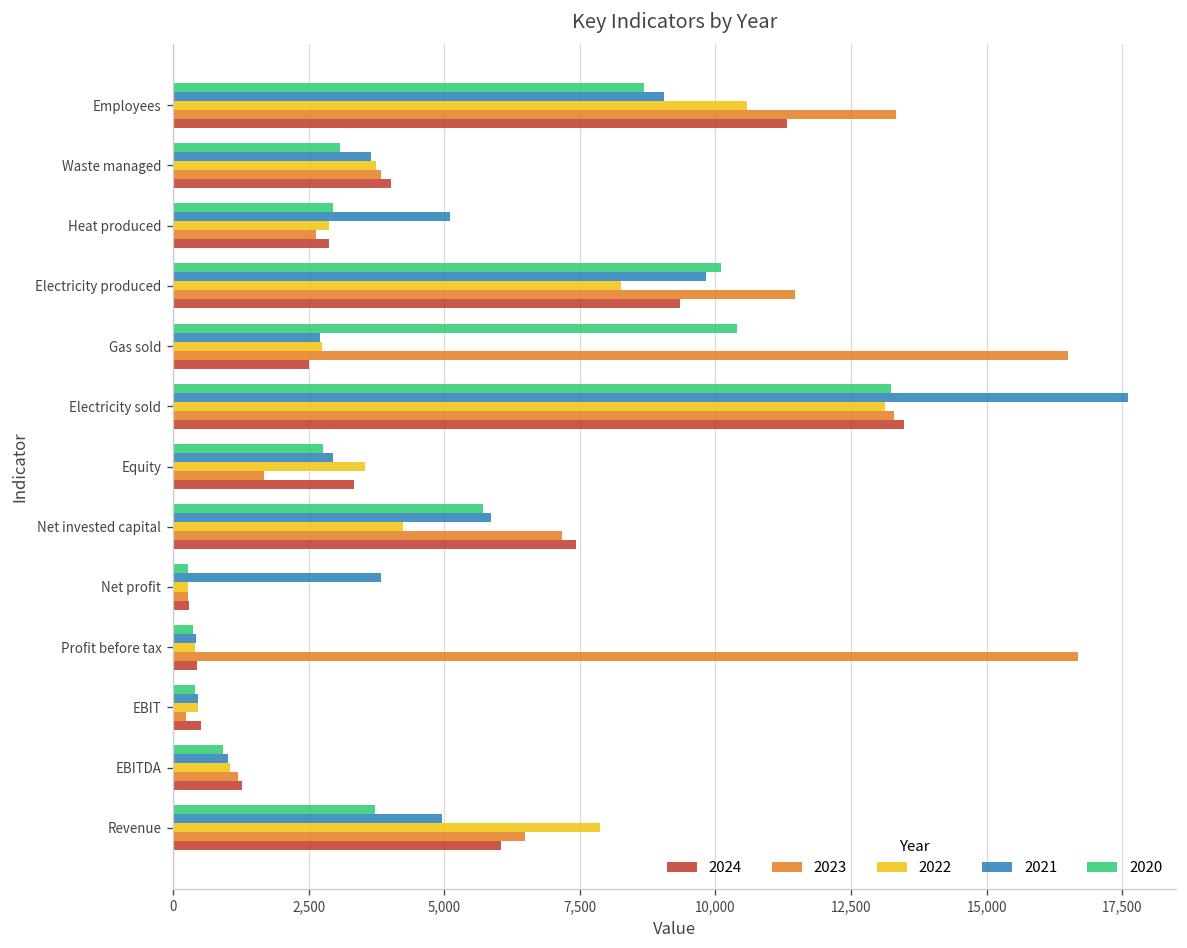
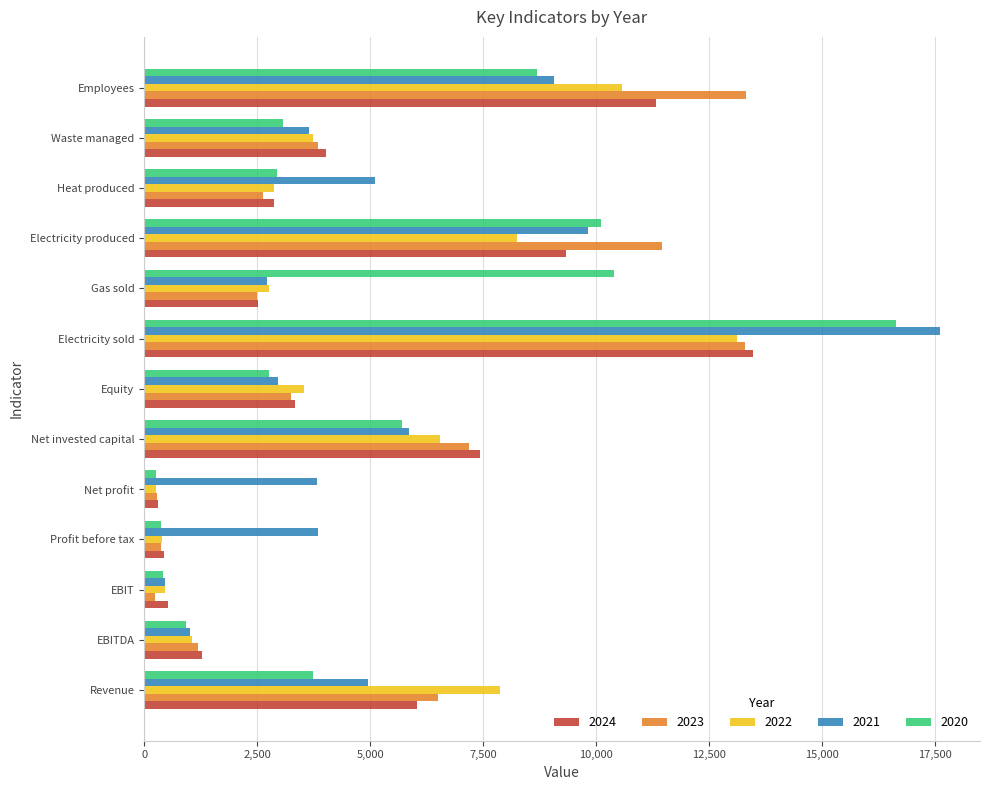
  {
    "2024": {
      "Employees": "11,300",
      "Waste managed": "4,000",
      "Heat produced": "2,900",
      "Electricity produced": "9,300",
      "Gas sold": "2,500",
      "Electricity sold": "13,500",
      "Equity": "3,300",
      "Net invested capital": "7,400",
      "Net profit": "300",
      "Profit before tax": "400",
      "EBIT": "500",
      "EBITDA": "1,300",
      "Revenue": "6,000"
    },
    "2023": {
      "Employees": "13,300",
      "Waste managed": "3,800",
      "Heat produced": "2,600",
      "Electricity produced": "11,500",
-     "Gas sold": "16,500",
+     "Gas sold": "2,500",
      "Electricity sold": "13,300",
-     "Equity": "1,700",
+     "Equity": "3,200",
      "Net invested capital": "7,200",
      "Net profit": "300",
-     "Profit before tax": "16,700",
+     "Profit before tax": "400",
      "EBIT": "200",
      "EBITDA": "1,200",
      "Revenue": "6,500"
    },
    "2022": {
      "Employees": "10,600",
      "Waste managed": "3,700",
      "Heat produced": "2,900",
      "Electricity produced": "8,300",
      "Gas sold": "2,800",
      "Electricity sold": "13,100",
      "Equity": "3,500",
-     "Net invested capital": "4,200",
+     "Net invested capital": "6,500",
      "Net profit": "300",
      "Profit before tax": "400",
      "EBIT": "500",
      "EBITDA": "1,100",
      "Revenue": "7,900"
    },
    "2021": {
      "Employees": "9,100",
      "Waste managed": "3,600",
      "Heat produced": "5,100",
      "Electricity produced": "9,800",
      "Gas sold": "2,700",
      "Electricity sold": "17,600",
      "Equity": "3,000",
      "Net invested capital": "5,900",
      "Net profit": "3,800",
-     "Profit before tax": "400",
+     "Profit before tax": "3,800",
      "EBIT": "500",
      "EBITDA": "1,000",
      "Revenue": "5,000"
    },
    "2020": {
      "Employees": "8,700",
      "Waste managed": "3,100",
      "Heat produced": "2,900",
      "Electricity produced": "10,100",
      "Gas sold": "10,400",
-     "Electricity sold": "13,200",
+     "Electricity sold": "16,600",
      "Equity": "2,800",
      "Net invested capital": "5,700",
      "Net profit": "300",
      "Profit before tax": "400",
      "EBIT": "400",
      "EBITDA": "900",
      "Revenue": "3,700"
    }
  }
